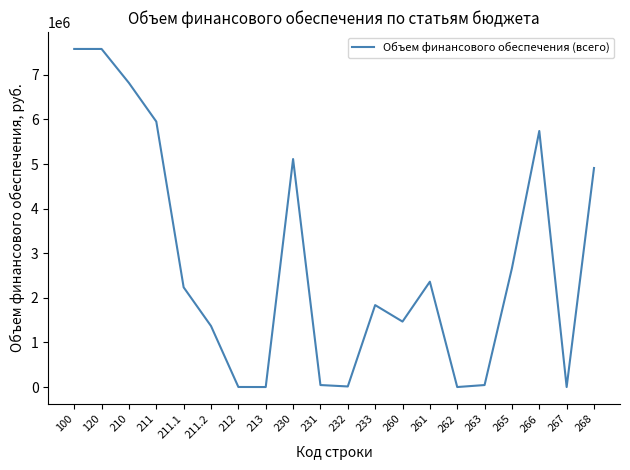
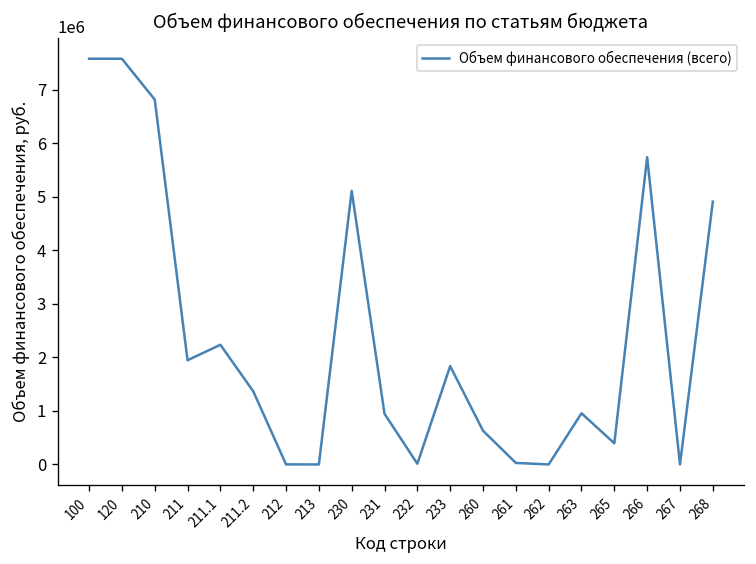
  {
    "100": 7600000,
    "120": 7600000,
    "210": 6800000,
-   "211": 6000000,
+   "211": 1900000,
    "211.1": 2200000,
    "211.2": 1400000,
    "212": 0,
    "213": 0,
    "230": 5100000,
-   "231": 0,
+   "231": 900000,
    "232": 0,
    "233": 1800000,
-   "260": 1500000,
-   "261": 2400000,
+   "260": 600000,
+   "261": 0,
    "262": 0,
-   "263": 0,
-   "265": 2700000,
+   "263": 1000000,
+   "265": 400000,
    "266": 5700000,
    "267": 0,
    "268": 4900000
  }
